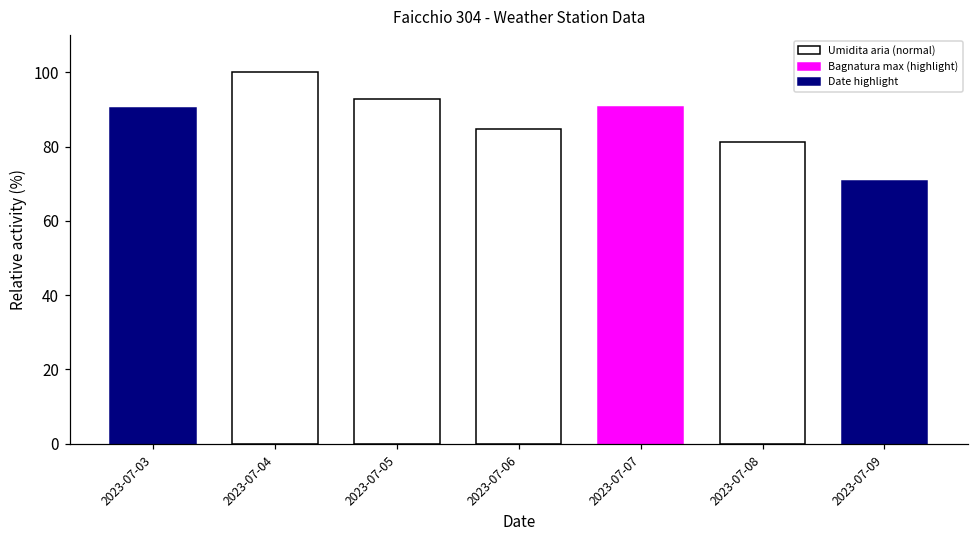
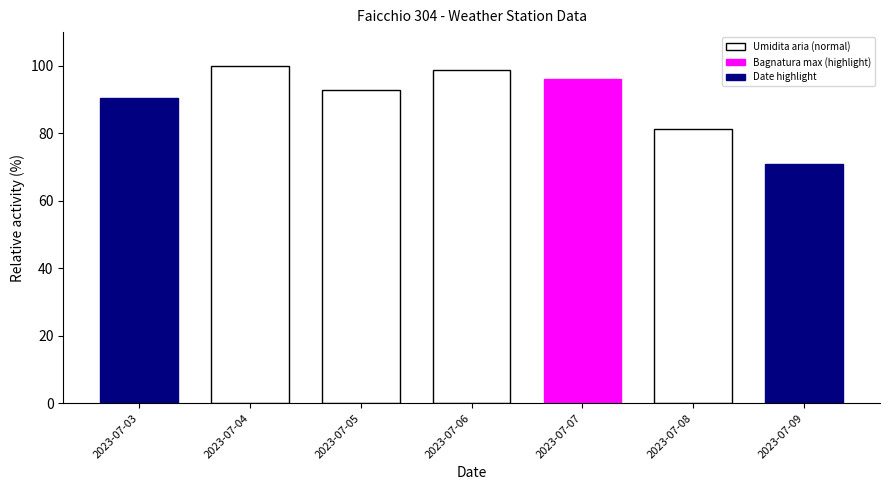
  {
    "2023-07-03": 90,
    "2023-07-04": 100,
    "2023-07-05": 93,
-   "2023-07-06": 85,
-   "2023-07-07": 91,
+   "2023-07-06": 99,
+   "2023-07-07": 96,
    "2023-07-08": 81,
    "2023-07-09": 71
  }
